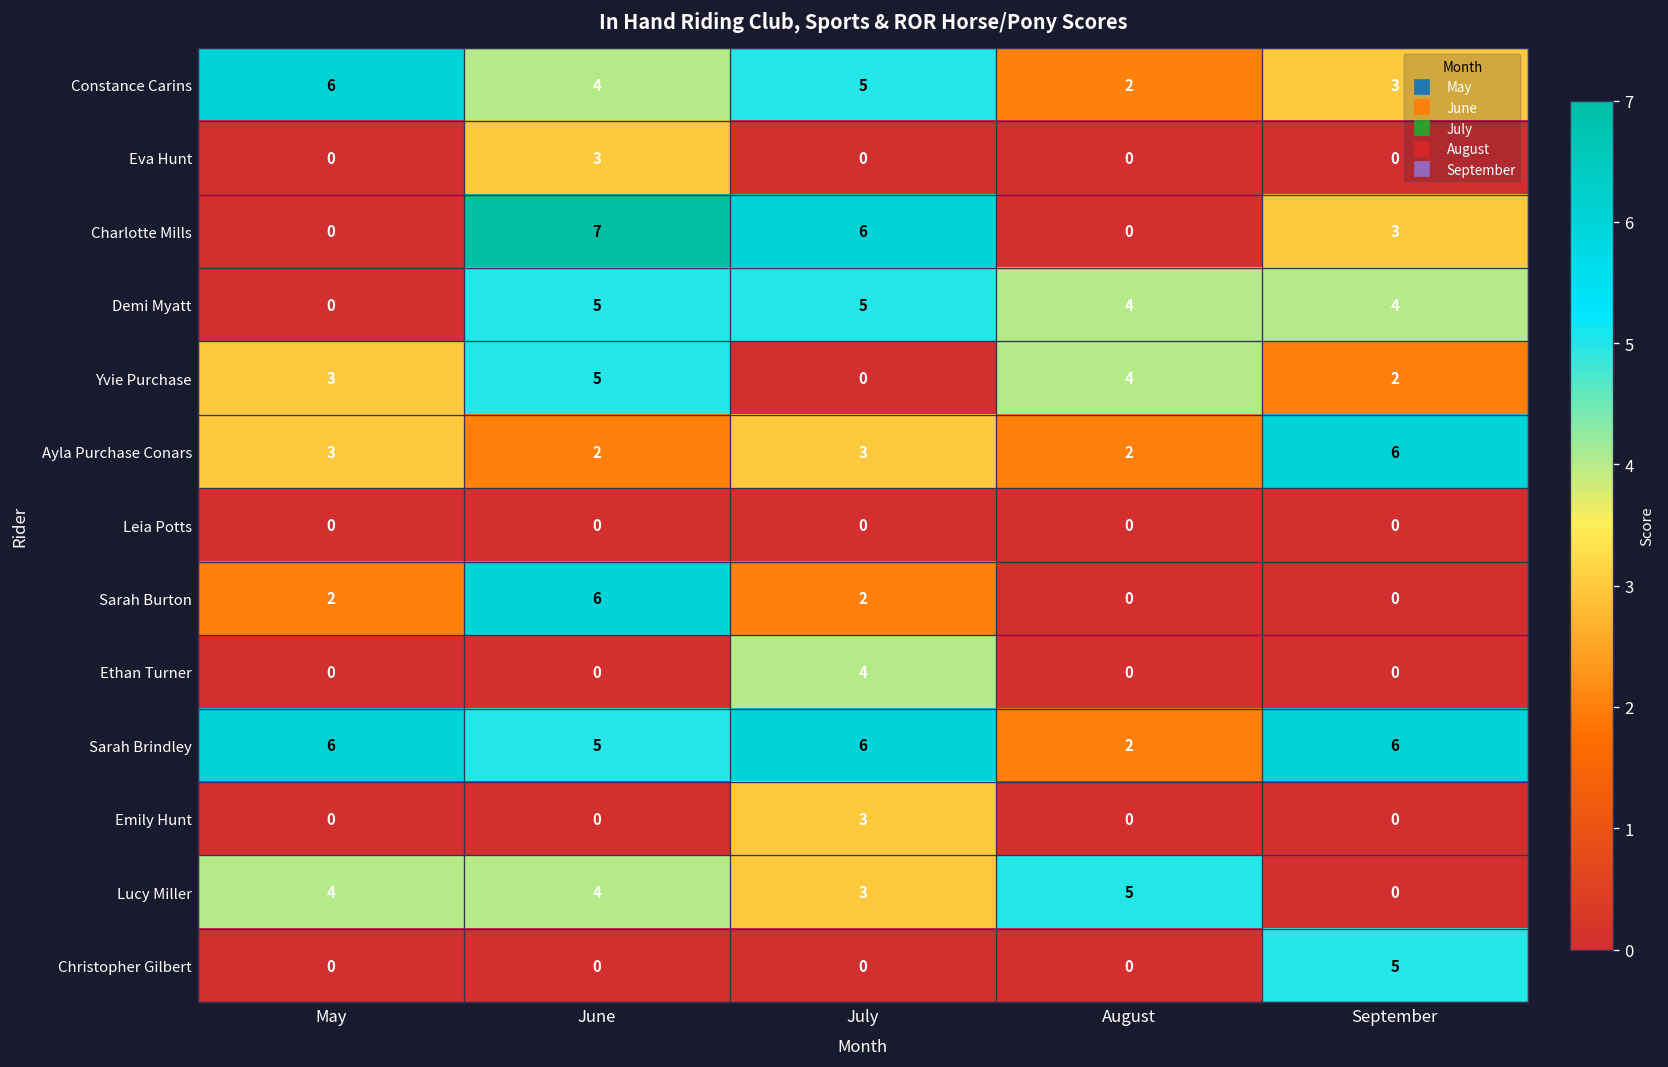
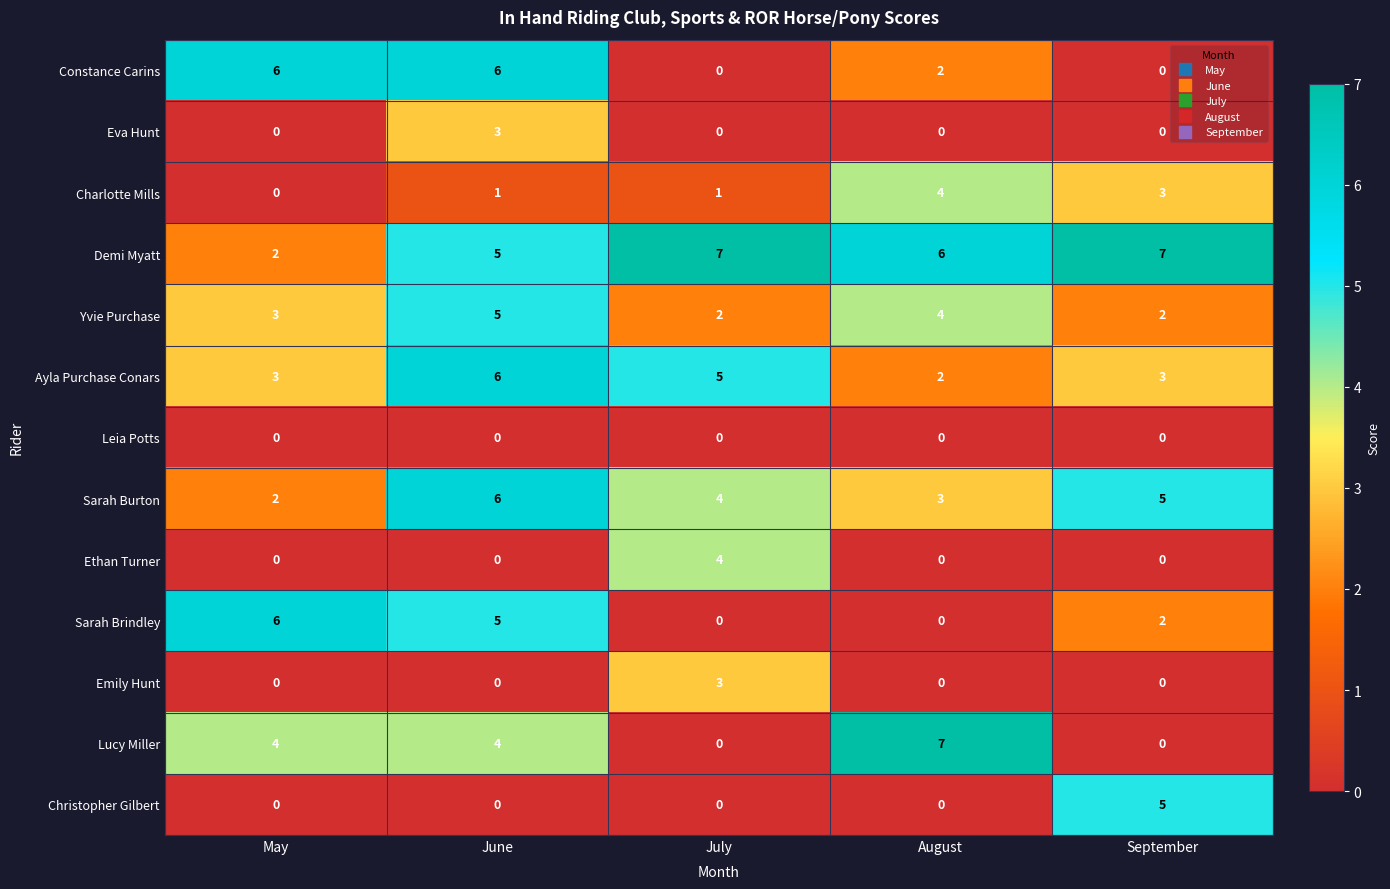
  {
    "Constance Carins": {
      "May": 6,
-     "June": 4,
-     "July": 5,
+     "June": 6,
+     "July": 0,
      "August": 2,
-     "September": 3
+     "September": 0
    },
    "Eva Hunt": {
      "May": 0,
      "June": 3,
      "July": 0,
      "August": 0,
      "September": 0
    },
    "Charlotte Mills": {
      "May": 0,
-     "June": 7,
-     "July": 6,
-     "August": 0,
+     "June": 1,
+     "July": 1,
+     "August": 4,
      "September": 3
    },
    "Demi Myatt": {
-     "May": 0,
+     "May": 2,
      "June": 5,
-     "July": 5,
-     "August": 4,
-     "September": 4
+     "July": 7,
+     "August": 6,
+     "September": 7
    },
    "Yvie Purchase": {
      "May": 3,
      "June": 5,
-     "July": 0,
+     "July": 2,
      "August": 4,
      "September": 2
    },
    "Ayla Purchase Conars": {
      "May": 3,
-     "June": 2,
-     "July": 3,
+     "June": 6,
+     "July": 5,
      "August": 2,
-     "September": 6
+     "September": 3
    },
    "Leia Potts": {
      "May": 0,
      "June": 0,
      "July": 0,
      "August": 0,
      "September": 0
    },
    "Sarah Burton": {
      "May": 2,
      "June": 6,
-     "July": 2,
-     "August": 0,
-     "September": 0
+     "July": 4,
+     "August": 3,
+     "September": 5
    },
    "Ethan Turner": {
      "May": 0,
      "June": 0,
      "July": 4,
      "August": 0,
      "September": 0
    },
    "Sarah Brindley": {
      "May": 6,
      "June": 5,
-     "July": 6,
-     "August": 2,
-     "September": 6
+     "July": 0,
+     "August": 0,
+     "September": 2
    },
    "Emily Hunt": {
      "May": 0,
      "June": 0,
      "July": 3,
      "August": 0,
      "September": 0
    },
    "Lucy Miller": {
      "May": 4,
      "June": 4,
-     "July": 3,
-     "August": 5,
+     "July": 0,
+     "August": 7,
      "September": 0
    },
    "Christopher Gilbert": {
      "May": 0,
      "June": 0,
      "July": 0,
      "August": 0,
      "September": 5
    }
  }
